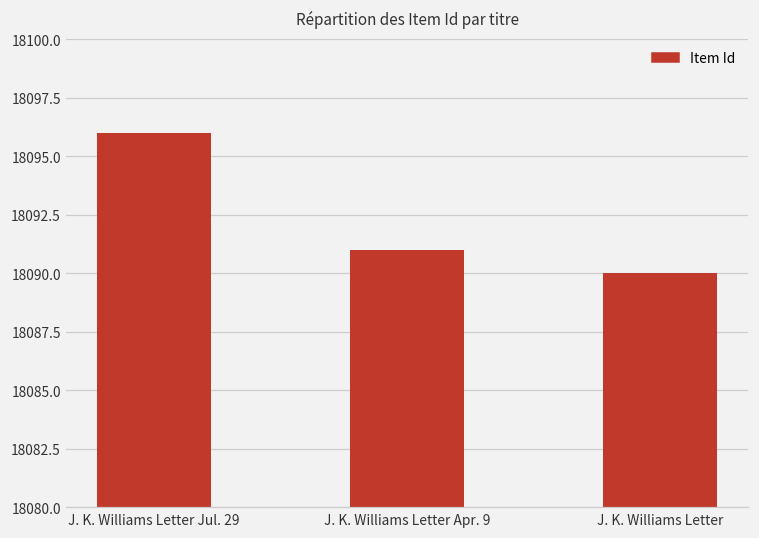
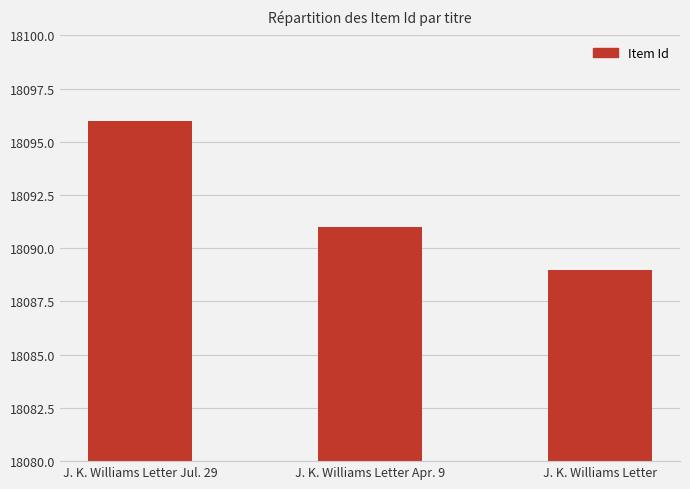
  {
    "J. K. Williams Letter Jul. 29": 18096,
    "J. K. Williams Letter Apr. 9": 18091,
-   "J. K. Williams Letter": 18090
+   "J. K. Williams Letter": 18089
  }
